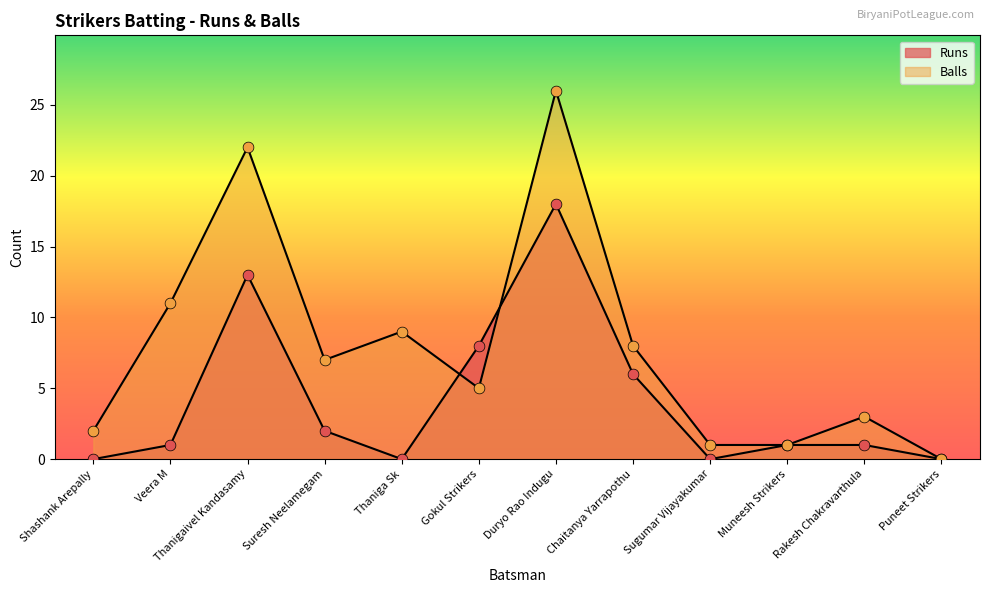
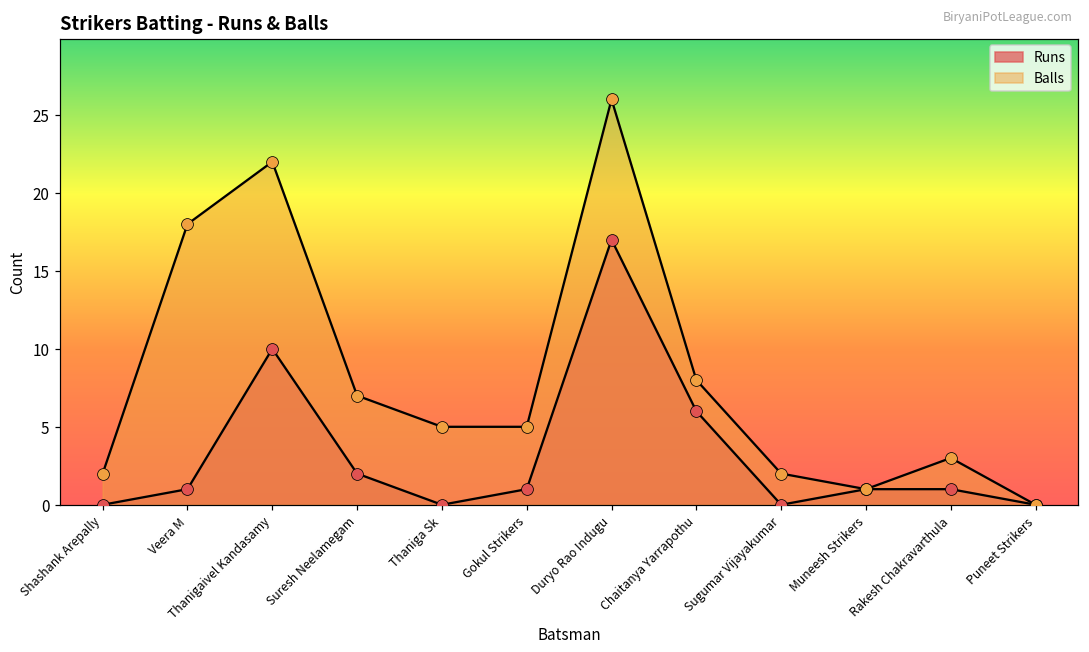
  {
    "Runs": {
      "Shashank Arepally": 0,
      "Veera M": 1,
-     "Thanigaivel Kandasamy": 13,
+     "Thanigaivel Kandasamy": 10,
      "Suresh Neelamegam": 2,
      "Thaniga Sk": 0,
-     "Gokul Strikers": 8,
-     "Duryo Rao Indugu": 18,
+     "Gokul Strikers": 1,
+     "Duryo Rao Indugu": 17,
      "Chaitanya Yarrapothu": 6,
      "Sugumar Vijayakumar": 0,
      "Rakesh Chakravarthula": 1
    },
    "Balls": {
      "Shashank Arepally": 2,
-     "Veera M": 11,
+     "Veera M": 18,
      "Thanigaivel Kandasamy": 22,
      "Suresh Neelamegam": 7,
-     "Thaniga Sk": 9,
+     "Thaniga Sk": 5,
      "Gokul Strikers": 5,
      "Duryo Rao Indugu": 26,
      "Chaitanya Yarrapothu": 8,
-     "Sugumar Vijayakumar": 1,
+     "Sugumar Vijayakumar": 2,
      "Rakesh Chakravarthula": 3
    }
  }
